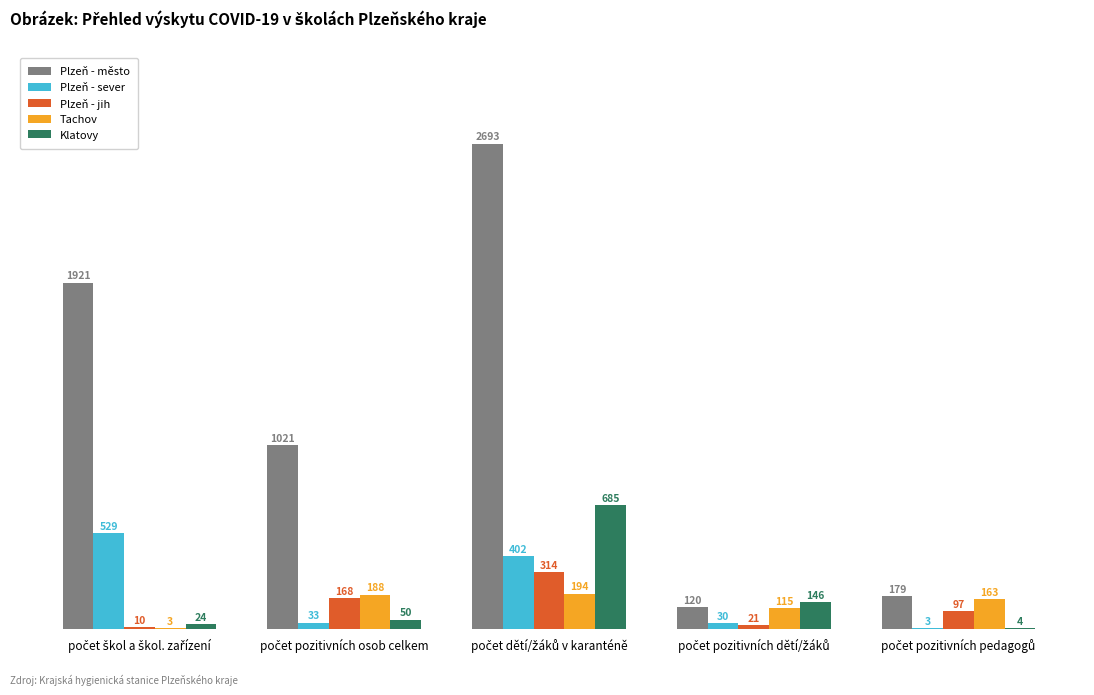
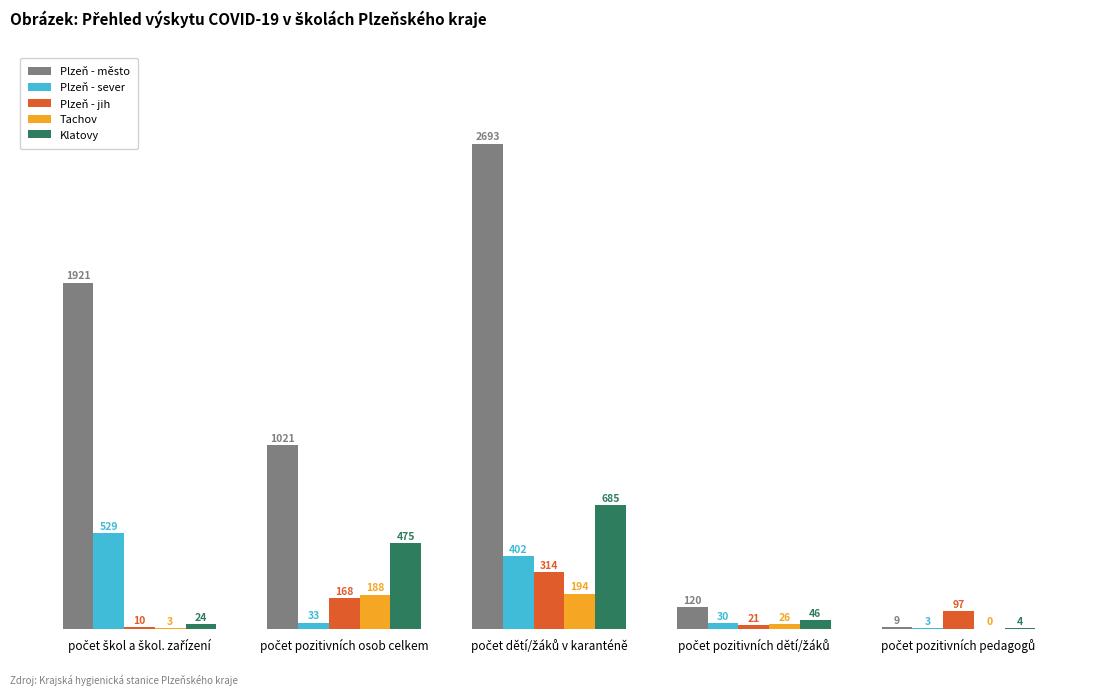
  {
    "Plzeň - město": {
      "počet škol a škol. zařízení": 1921,
      "počet pozitivních osob celkem": 1021,
      "počet dětí/žáků v karanténě": 2693,
      "počet pozitivních dětí/žáků": 120,
-     "počet pozitivních pedagogů": 179
+     "počet pozitivních pedagogů": 9
    },
    "Plzeň - sever": {
      "počet škol a škol. zařízení": 529,
      "počet pozitivních osob celkem": 33,
      "počet dětí/žáků v karanténě": 402,
      "počet pozitivních dětí/žáků": 30,
      "počet pozitivních pedagogů": 3
    },
    "Plzeň - jih": {
      "počet škol a škol. zařízení": 10,
      "počet pozitivních osob celkem": 168,
      "počet dětí/žáků v karanténě": 314,
      "počet pozitivních dětí/žáků": 21,
      "počet pozitivních pedagogů": 97
    },
    "Tachov": {
      "počet škol a škol. zařízení": 3,
      "počet pozitivních osob celkem": 188,
      "počet dětí/žáků v karanténě": 194,
-     "počet pozitivních dětí/žáků": 115,
-     "počet pozitivních pedagogů": 163
+     "počet pozitivních dětí/žáků": 26,
+     "počet pozitivních pedagogů": 0
    },
    "Klatovy": {
      "počet škol a škol. zařízení": 24,
-     "počet pozitivních osob celkem": 50,
+     "počet pozitivních osob celkem": 475,
      "počet dětí/žáků v karanténě": 685,
-     "počet pozitivních dětí/žáků": 146,
+     "počet pozitivních dětí/žáků": 46,
      "počet pozitivních pedagogů": 4
    }
  }
